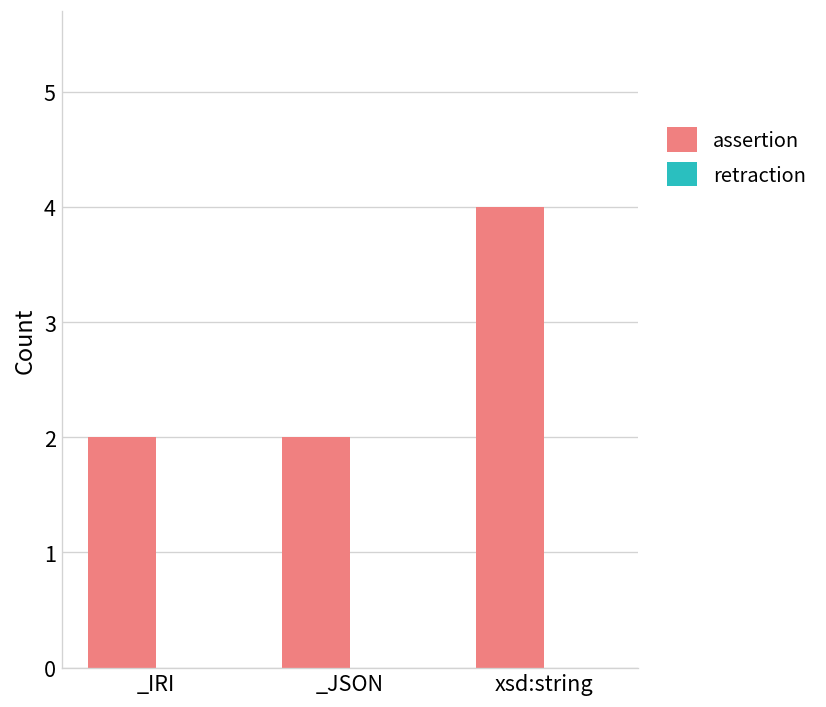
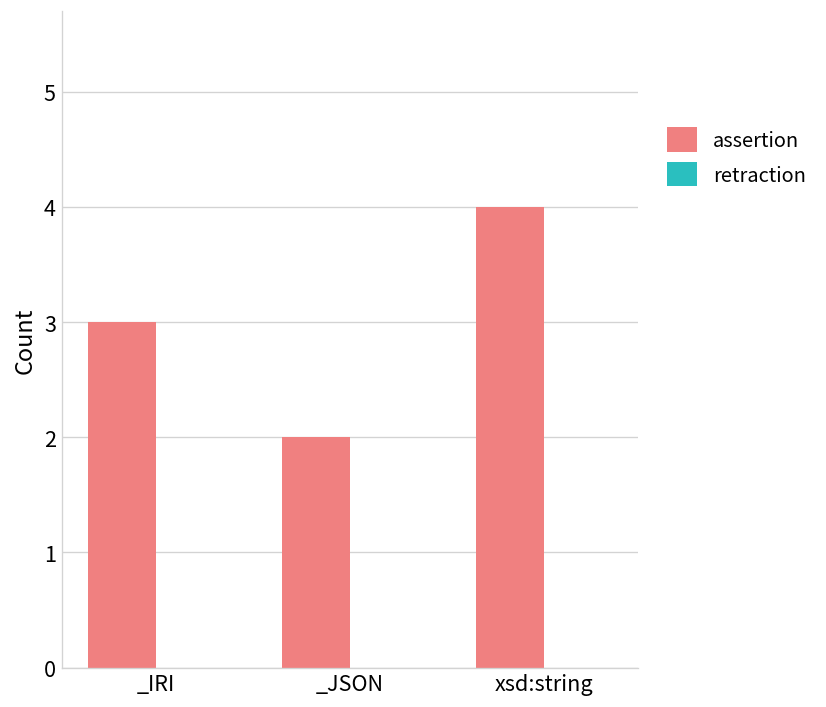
  {
    "assertion": {
-     "_IRI": 2,
+     "_IRI": 3,
      "_JSON": 2,
      "xsd:string": 4
    },
    "retraction": {
      "_IRI": 0,
      "_JSON": 0,
      "xsd:string": 0
    }
  }
